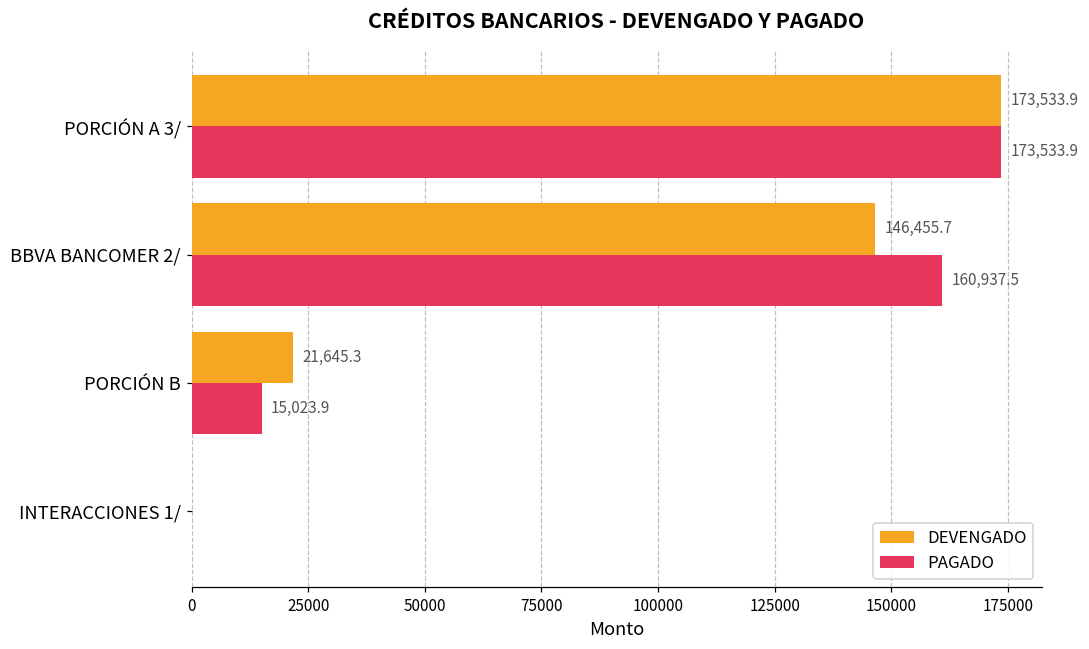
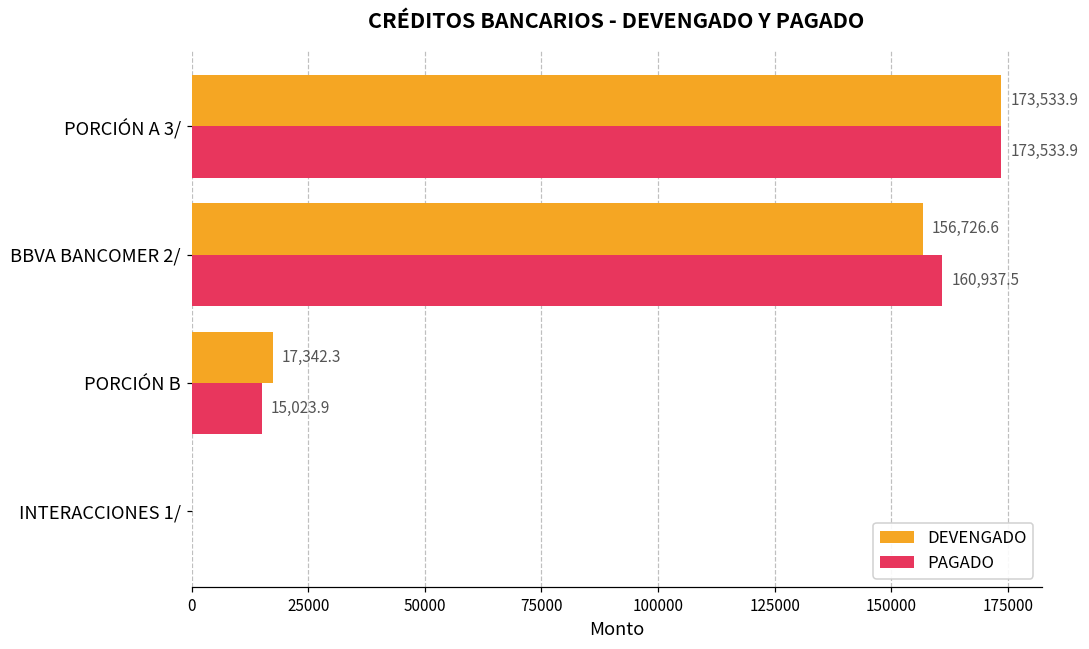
  {
    "DEVENGADO": {
      "PORCIÓN A 3/": "173,533.9",
-     "BBVA BANCOMER 2/": "146,455.7",
-     "PORCIÓN B": "21,645.3"
+     "BBVA BANCOMER 2/": "156,726.6",
+     "PORCIÓN B": "17,342.3"
    },
    "PAGADO": {
      "PORCIÓN A 3/": "173,533.9",
      "BBVA BANCOMER 2/": "160,937.5",
      "PORCIÓN B": "15,023.9"
    }
  }
